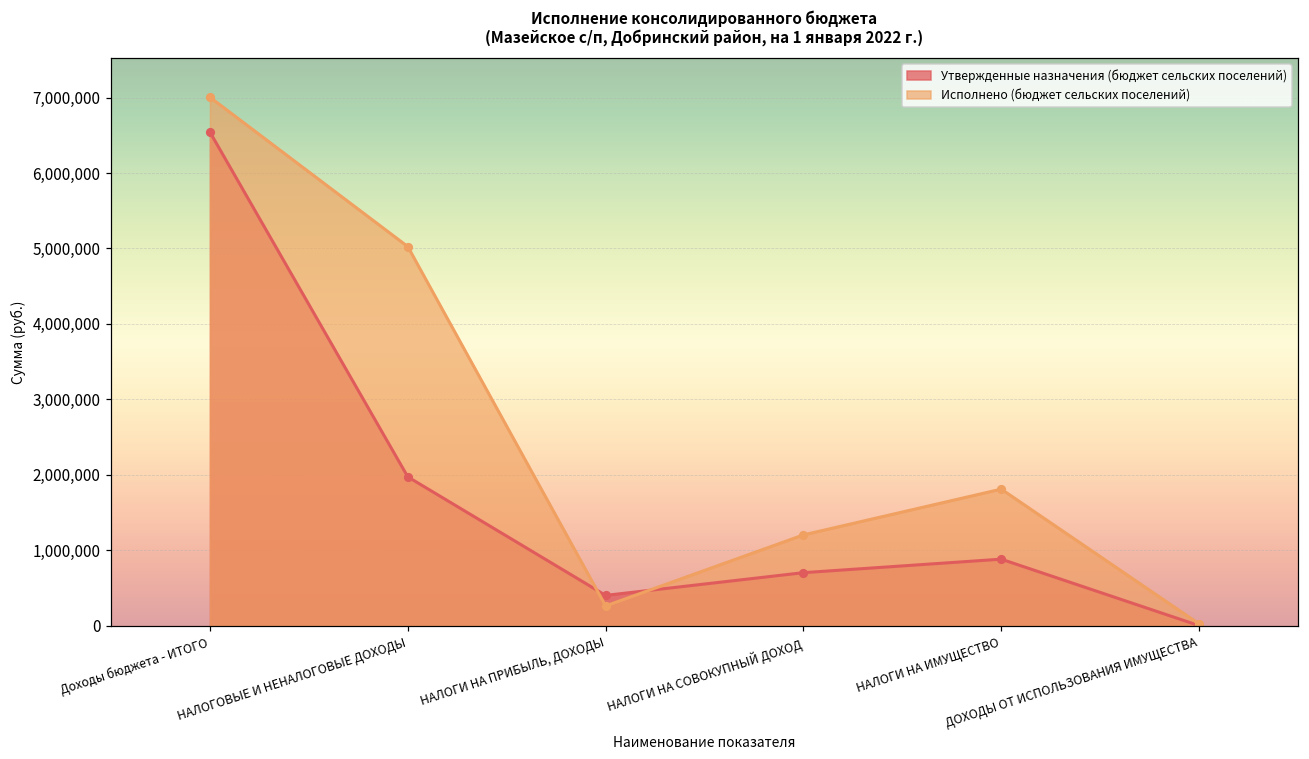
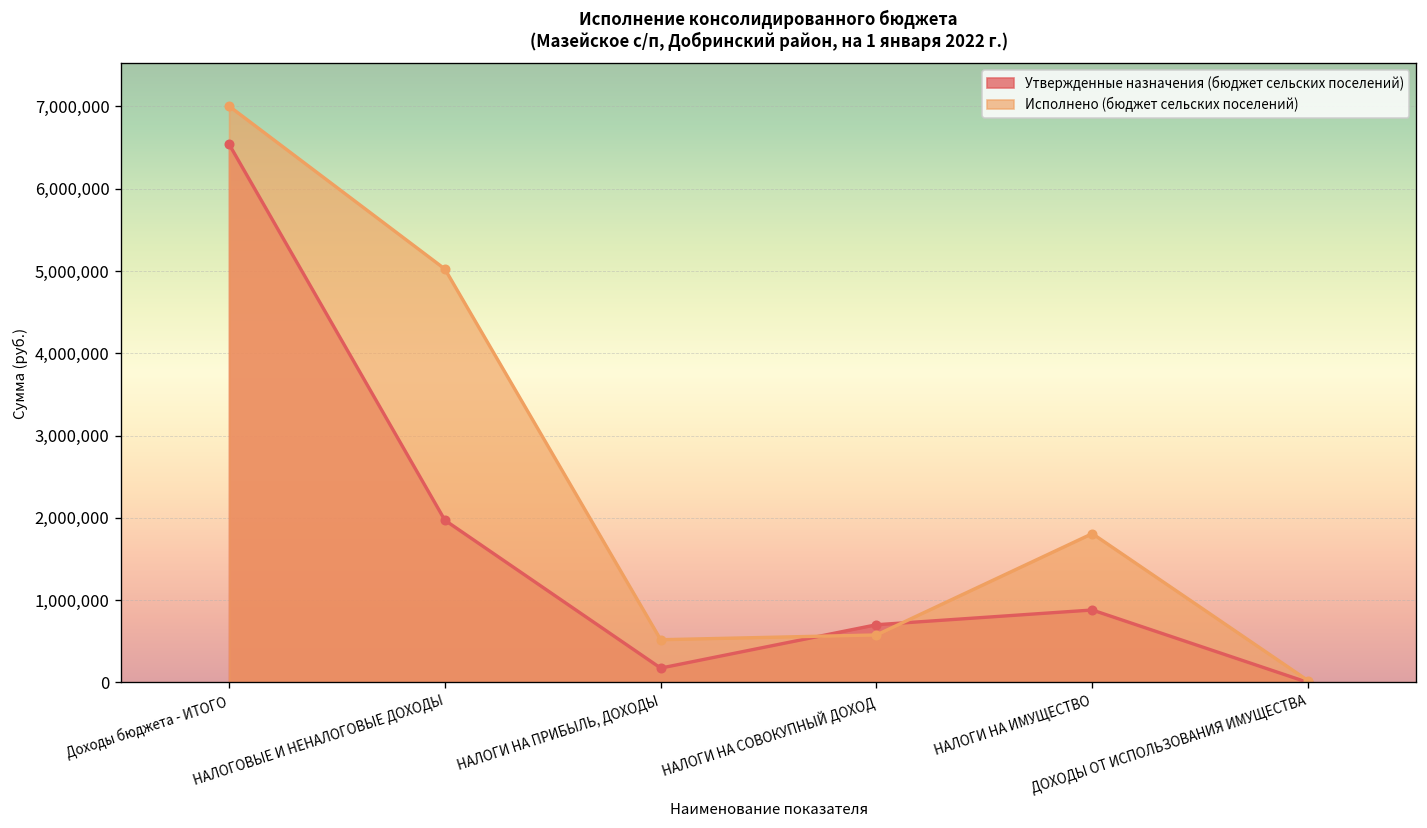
  {
    "Утвержденные назначения (бюджет сельских поселений)": {
      "Доходы бюджета - ИТОГО": "6,500,000",
      "НАЛОГОВЫЕ И НЕНАЛОГОВЫЕ ДОХОДЫ": "2,000,000",
-     "НАЛОГИ НА ПРИБЫЛЬ, ДОХОДЫ": "400,000",
+     "НАЛОГИ НА ПРИБЫЛЬ, ДОХОДЫ": "200,000",
      "НАЛОГИ НА СОВОКУПНЫЙ ДОХОД": "700,000",
      "НАЛОГИ НА ИМУЩЕСТВО": "900,000"
    },
    "Исполнено (бюджет сельских поселений)": {
      "Доходы бюджета - ИТОГО": "7,000,000",
      "НАЛОГОВЫЕ И НЕНАЛОГОВЫЕ ДОХОДЫ": "5,000,000",
-     "НАЛОГИ НА ПРИБЫЛЬ, ДОХОДЫ": "300,000",
-     "НАЛОГИ НА СОВОКУПНЫЙ ДОХОД": "1,200,000",
+     "НАЛОГИ НА ПРИБЫЛЬ, ДОХОДЫ": "500,000",
+     "НАЛОГИ НА СОВОКУПНЫЙ ДОХОД": "600,000",
      "НАЛОГИ НА ИМУЩЕСТВО": "1,800,000"
    }
  }
